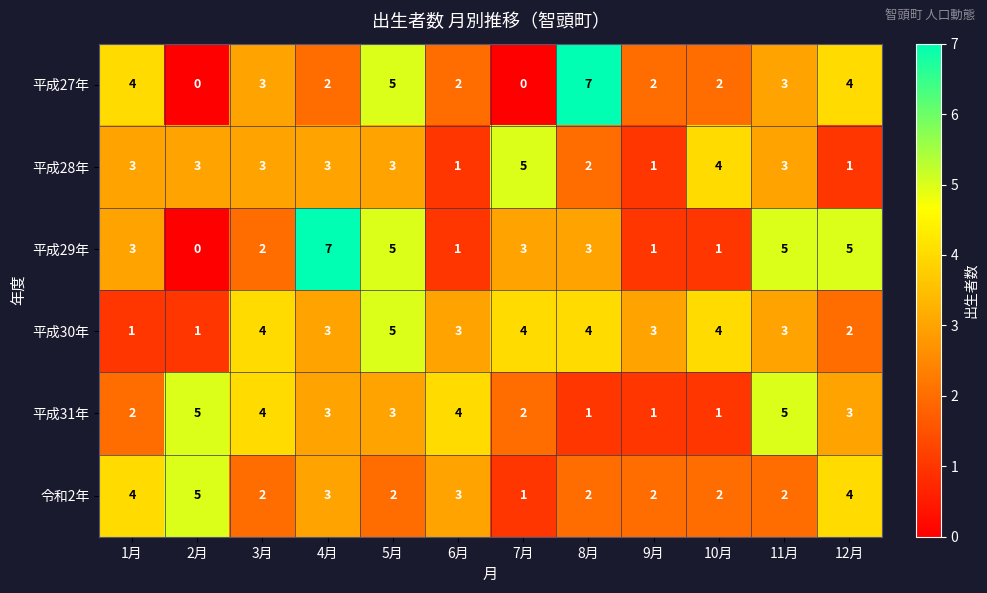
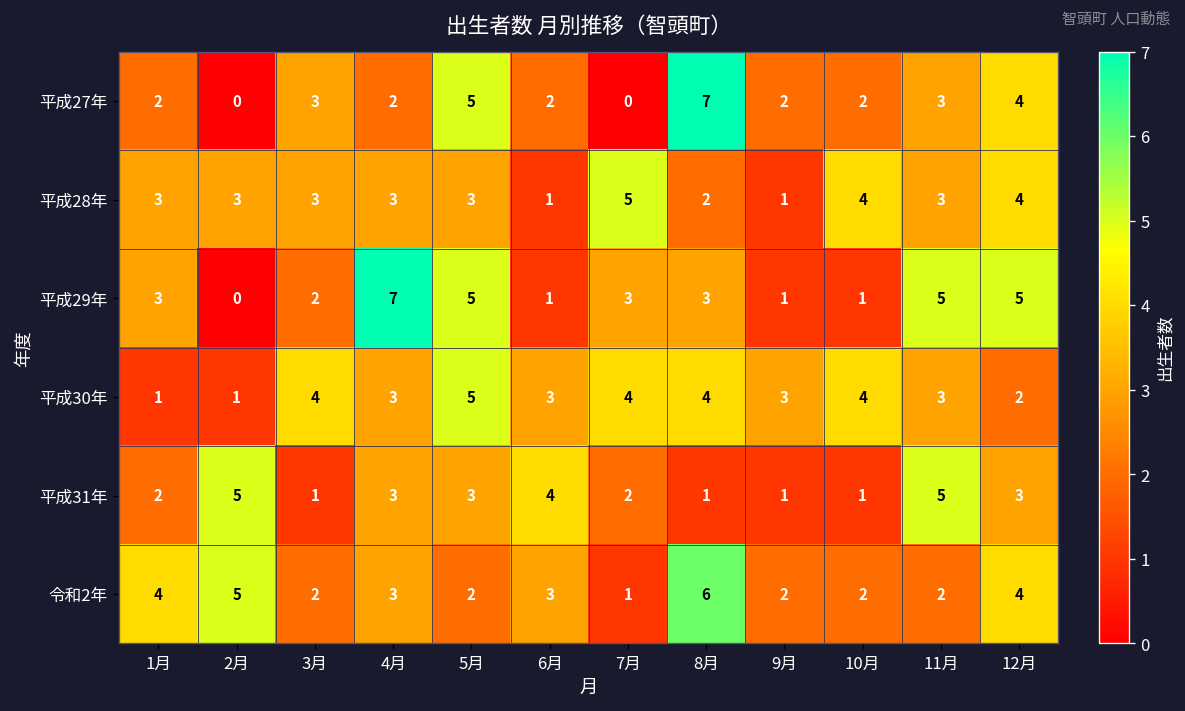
  {
    "平成27年": {
-     "1月": 4,
+     "1月": 2,
      "2月": 0,
      "3月": 3,
      "4月": 2,
      "5月": 5,
      "6月": 2,
      "7月": 0,
      "8月": 7,
      "9月": 2,
      "10月": 2,
      "11月": 3,
      "12月": 4
    },
    "平成28年": {
      "1月": 3,
      "2月": 3,
      "3月": 3,
      "4月": 3,
      "5月": 3,
      "6月": 1,
      "7月": 5,
      "8月": 2,
      "9月": 1,
      "10月": 4,
      "11月": 3,
-     "12月": 1
+     "12月": 4
    },
    "平成29年": {
      "1月": 3,
      "2月": 0,
      "3月": 2,
      "4月": 7,
      "5月": 5,
      "6月": 1,
      "7月": 3,
      "8月": 3,
      "9月": 1,
      "10月": 1,
      "11月": 5,
      "12月": 5
    },
    "平成30年": {
      "1月": 1,
      "2月": 1,
      "3月": 4,
      "4月": 3,
      "5月": 5,
      "6月": 3,
      "7月": 4,
      "8月": 4,
      "9月": 3,
      "10月": 4,
      "11月": 3,
      "12月": 2
    },
    "平成31年": {
      "1月": 2,
      "2月": 5,
-     "3月": 4,
+     "3月": 1,
      "4月": 3,
      "5月": 3,
      "6月": 4,
      "7月": 2,
      "8月": 1,
      "9月": 1,
      "10月": 1,
      "11月": 5,
      "12月": 3
    },
    "令和2年": {
      "1月": 4,
      "2月": 5,
      "3月": 2,
      "4月": 3,
      "5月": 2,
      "6月": 3,
      "7月": 1,
-     "8月": 2,
+     "8月": 6,
      "9月": 2,
      "10月": 2,
      "11月": 2,
      "12月": 4
    }
  }
